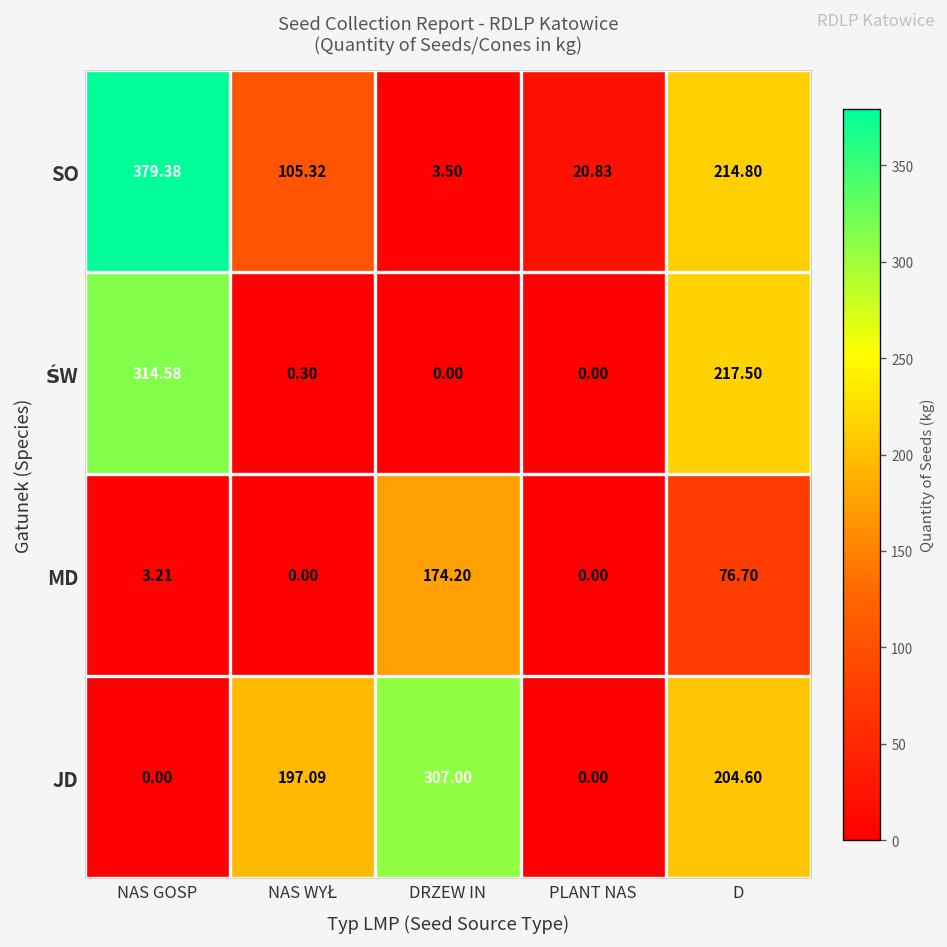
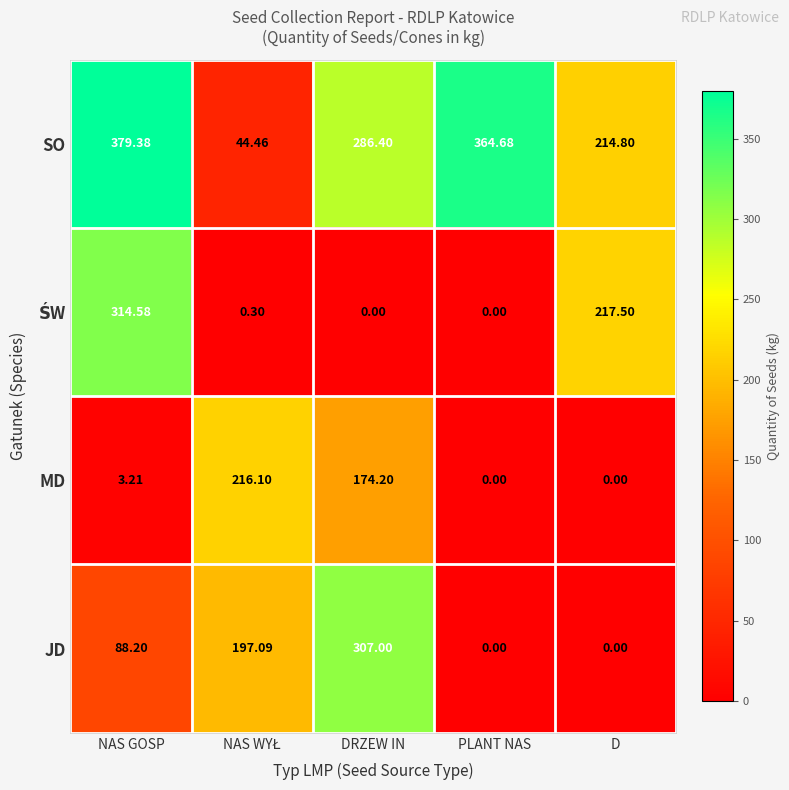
  {
    "SO": {
      "NAS GOSP": 379.38,
-     "NAS WYŁ": 105.32,
-     "DRZEW IN": 3.50,
-     "PLANT NAS": 20.83,
+     "NAS WYŁ": 44.46,
+     "DRZEW IN": 286.40,
+     "PLANT NAS": 364.68,
      "D": 214.80
    },
    "ŚW": {
      "NAS GOSP": 314.58,
      "NAS WYŁ": 0.30,
      "DRZEW IN": 0.00,
      "PLANT NAS": 0.00,
      "D": 217.50
    },
    "MD": {
      "NAS GOSP": 3.21,
-     "NAS WYŁ": 0.00,
+     "NAS WYŁ": 216.10,
      "DRZEW IN": 174.20,
      "PLANT NAS": 0.00,
-     "D": 76.70
+     "D": 0.00
    },
    "JD": {
-     "NAS GOSP": 0.00,
+     "NAS GOSP": 88.20,
      "NAS WYŁ": 197.09,
      "DRZEW IN": 307.00,
      "PLANT NAS": 0.00,
-     "D": 204.60
+     "D": 0.00
    }
  }
